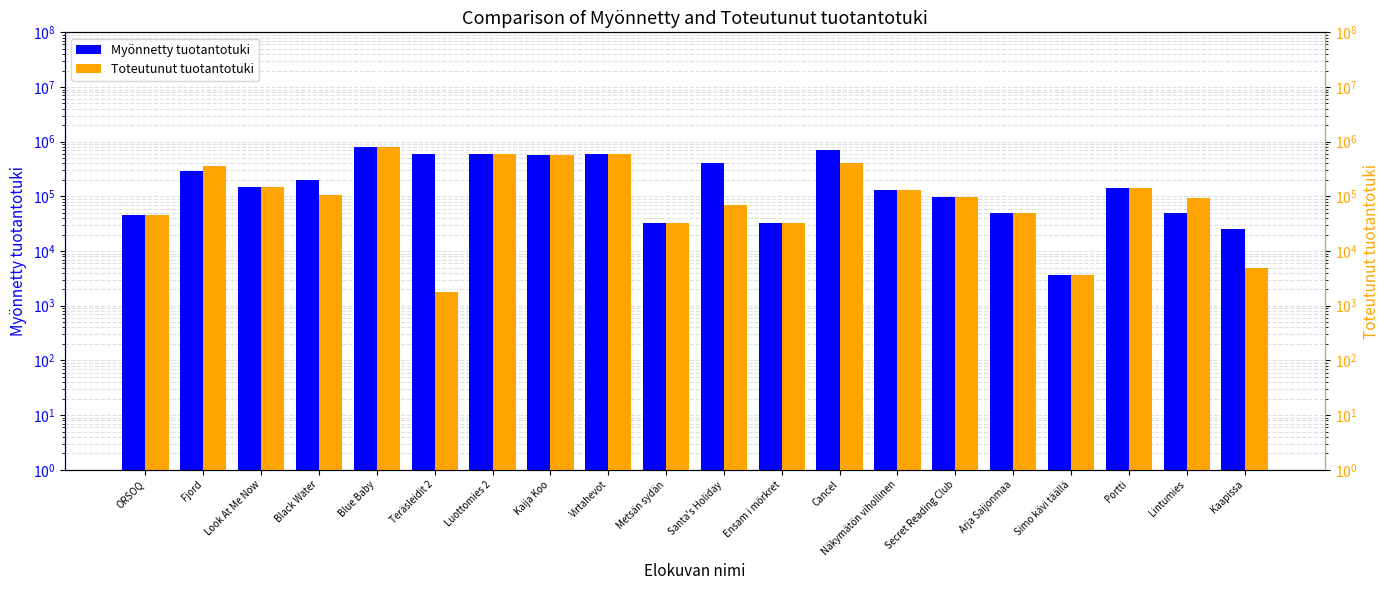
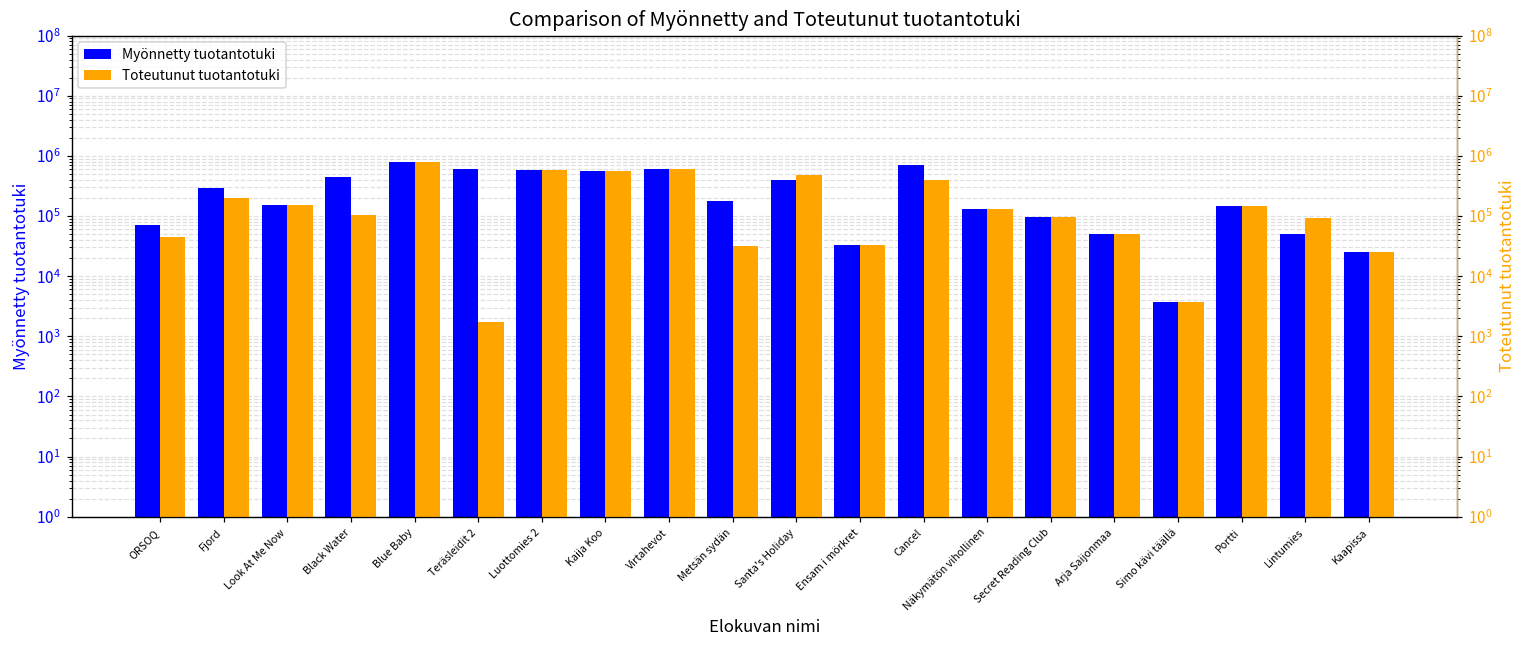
  {
    "Myönnetty tuotantotuki": {
-     "ORSOQ": 50000,
+     "ORSOQ": 70000,
      "Fjord": 300000,
      "Look At Me Now": 150000,
-     "Black Water": 200000,
+     "Black Water": 400000,
      "Blue Baby": 800000,
      "Teräsleidit 2": 600000,
      "Luottomies 2": 600000,
      "Kaija Koo": 600000,
      "Virtahevot": 600000,
-     "Metsän sydän": 30000,
+     "Metsän sydän": 180000,
      "Santa's Holiday": 400000,
      "Ensam i mörkret": 30000,
      "Cancel": 700000,
      "Näkymätön vihollinen": 130000,
      "Secret Reading Club": 100000,
      "Arja Saijonmaa": 50000,
      "Simo kävi täällä": 4000,
      "Portti": 150000,
      "Lintumies": 50000,
      "Kaapissa": 30000
    },
    "Toteutunut tuotantotuki": {
      "ORSOQ": 50000,
-     "Fjord": 400000,
+     "Fjord": 200000,
      "Look At Me Now": 150000,
      "Black Water": 100000,
      "Blue Baby": 800000,
      "Teräsleidit 2": 1800,
      "Luottomies 2": 600000,
      "Kaija Koo": 600000,
      "Virtahevot": 600000,
      "Metsän sydän": 30000,
-     "Santa's Holiday": 70000,
+     "Santa's Holiday": 500000,
      "Ensam i mörkret": 30000,
      "Cancel": 400000,
      "Näkymätön vihollinen": 130000,
      "Secret Reading Club": 100000,
      "Arja Saijonmaa": 50000,
      "Simo kävi täällä": 4000,
      "Portti": 150000,
      "Lintumies": 90000,
-     "Kaapissa": 5000
+     "Kaapissa": 30000
    }
  }
